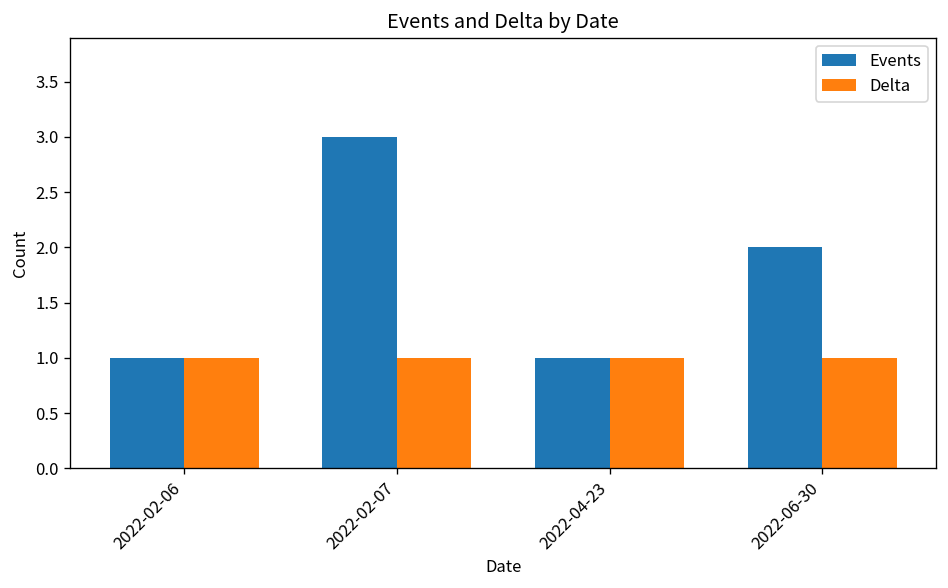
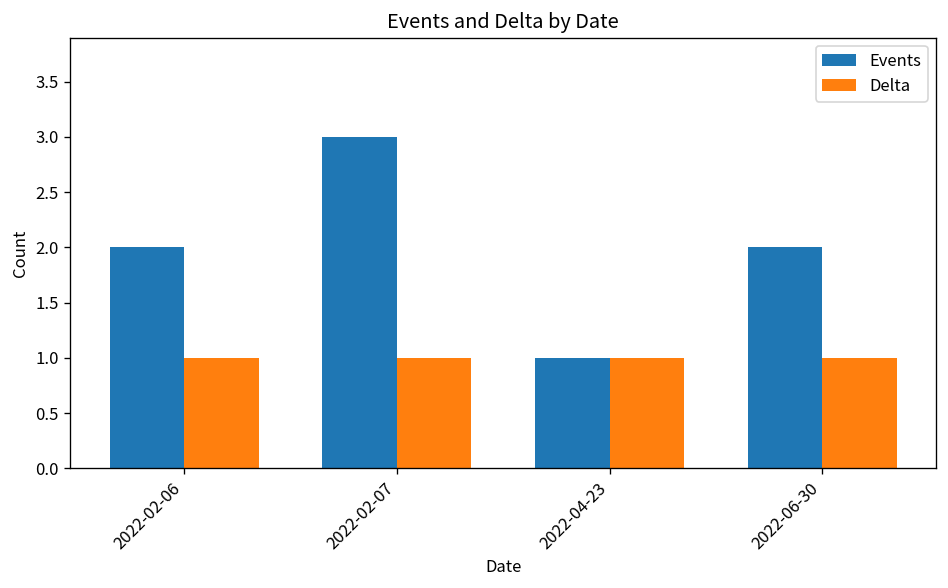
  {
    "Events": {
-     "2022-02-06": 1,
+     "2022-02-06": 2,
      "2022-02-07": 3,
      "2022-04-23": 1,
      "2022-06-30": 2
    },
    "Delta": {
      "2022-02-06": 1,
      "2022-02-07": 1,
      "2022-04-23": 1,
      "2022-06-30": 1
    }
  }
